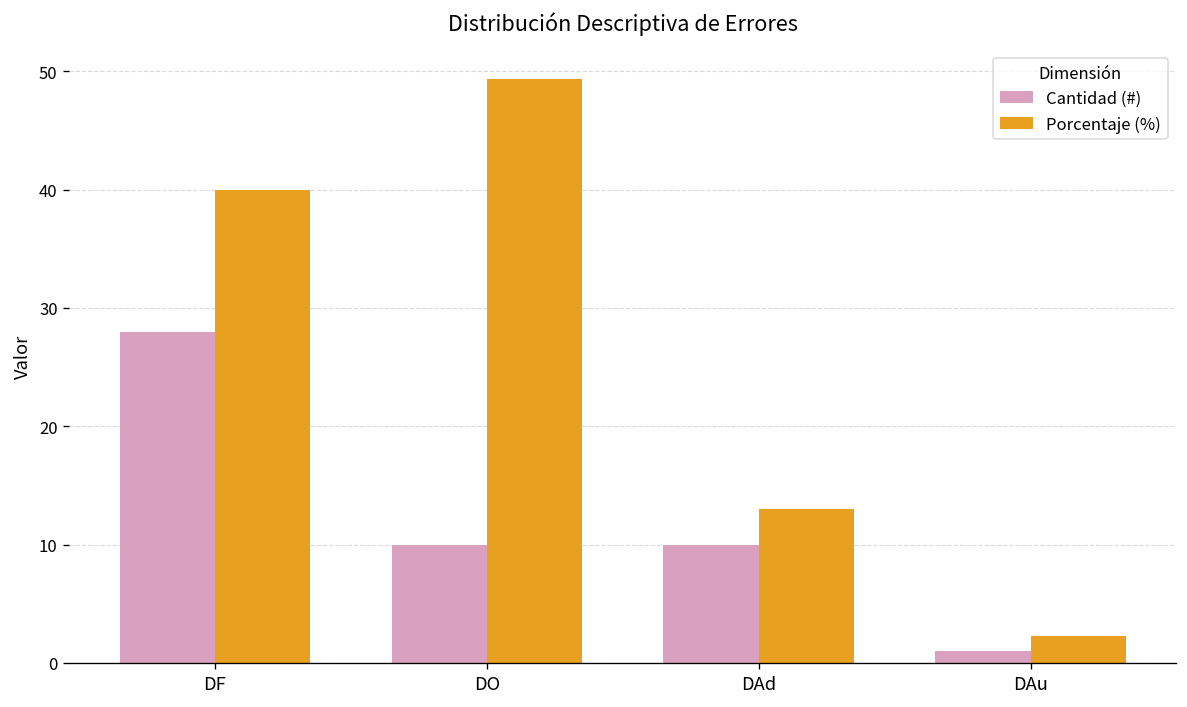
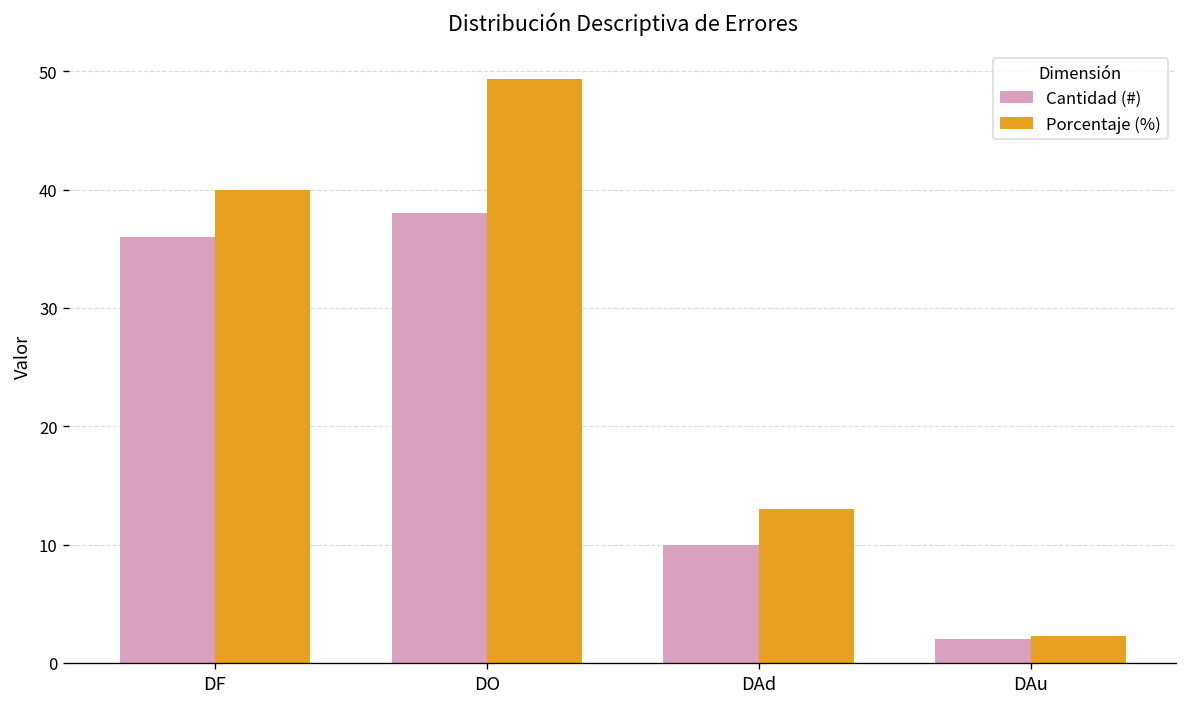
  {
    "Cantidad (#)": {
-     "DF": 28,
-     "DO": 10,
+     "DF": 36,
+     "DO": 38,
      "DAd": 10,
-     "DAu": 1
+     "DAu": 2
    },
    "Porcentaje (%)": {
      "DF": 40,
      "DO": 49,
      "DAd": 13,
      "DAu": 2
    }
  }
